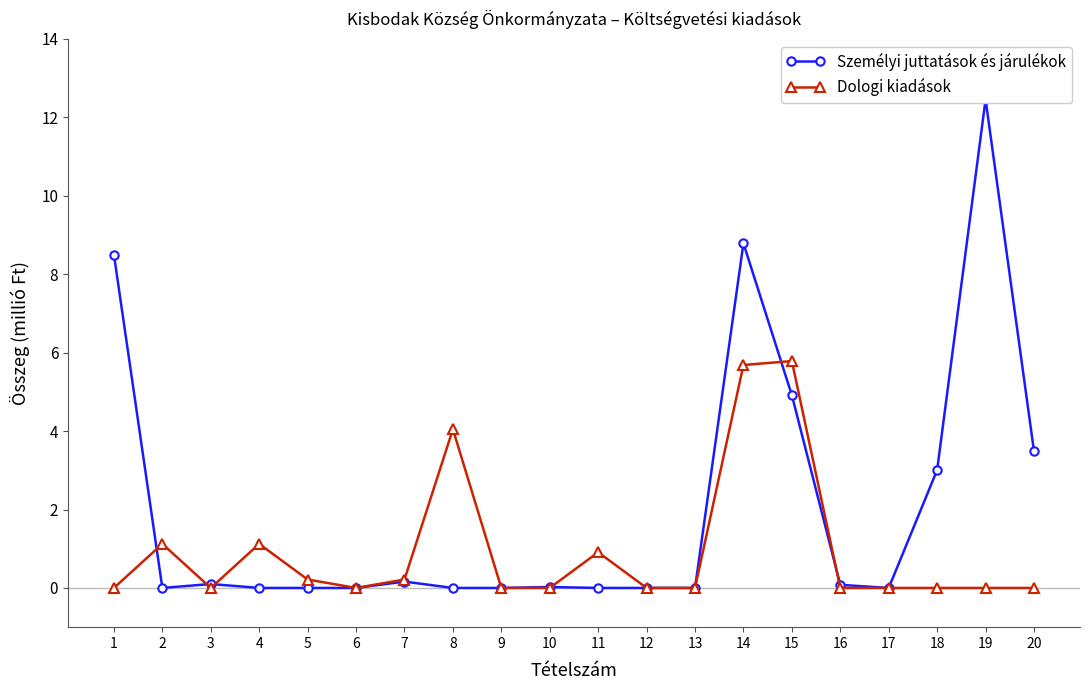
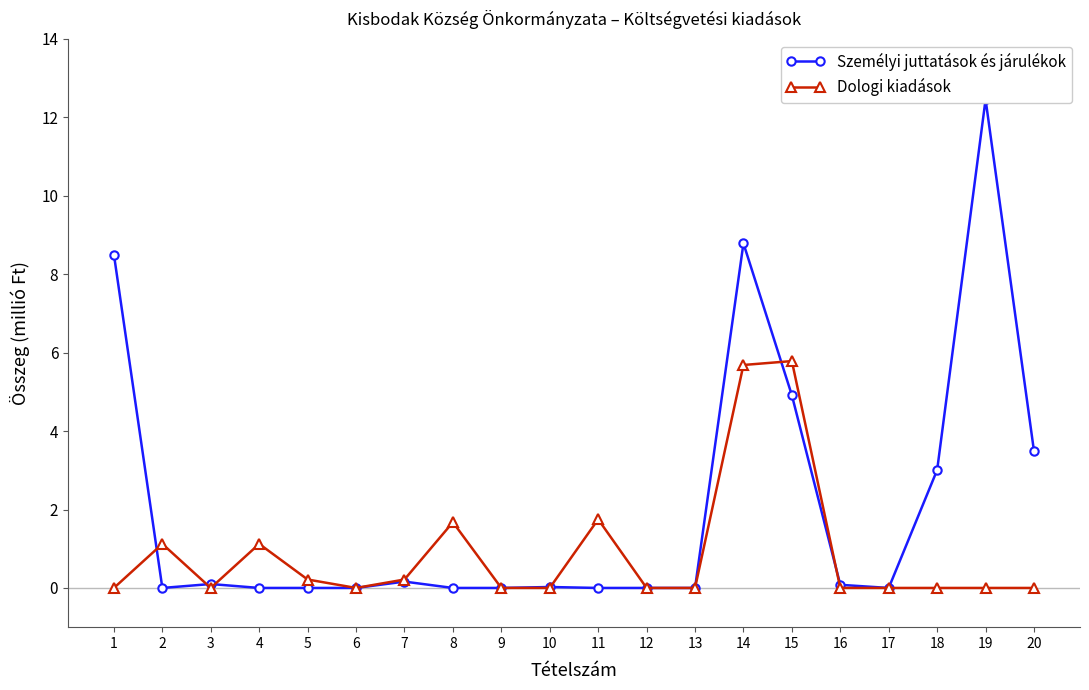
  {
    "Személyi juttatások és járulékok": {
      "1": 8.5,
      "2": 0.0,
      "3": 0.1,
      "4": 0.0,
      "5": 0.0,
      "8": 0.0,
      "11": 0.0,
      "14": 8.8,
      "15": 4.9,
      "16": 0.1,
      "18": 3.0,
      "20": 3.5
    },
    "Dologi kiadások": {
      "1": 0.0,
      "2": 1.1,
      "3": 0.0,
      "4": 1.1,
      "5": 0.2,
-     "8": 4.0,
-     "11": 0.9,
+     "8": 1.7,
+     "11": 1.7,
      "14": 5.7,
      "15": 5.8,
      "16": 0.0,
      "18": 0.0,
      "19": 0.0,
      "20": 0.0
    }
  }
